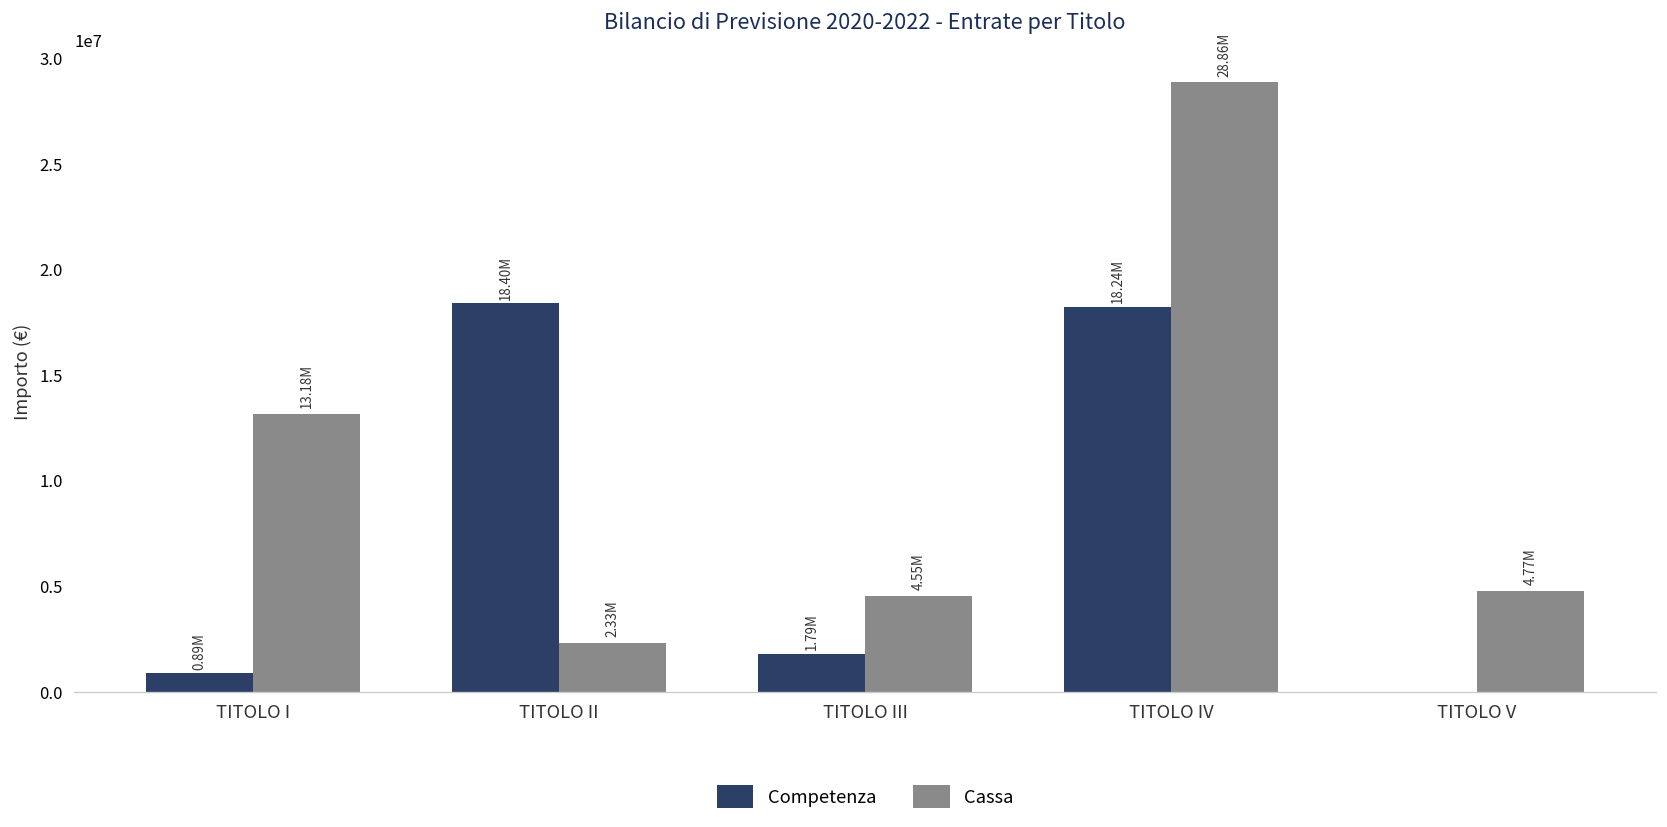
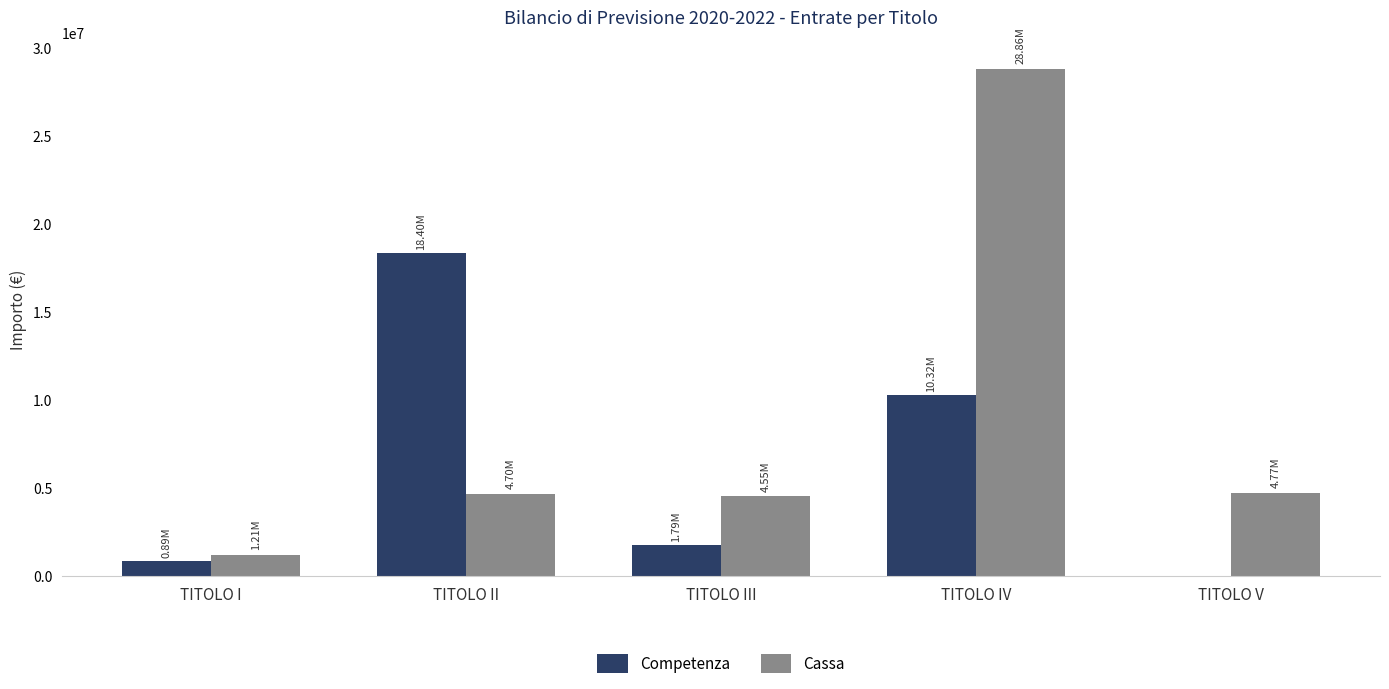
  {
    "Competenza": {
      "TITOLO I": "0.89M",
      "TITOLO II": "18.40M",
      "TITOLO III": "1.79M",
-     "TITOLO IV": "18.24M"
+     "TITOLO IV": "10.32M"
    },
    "Cassa": {
-     "TITOLO I": "13.18M",
-     "TITOLO II": "2.33M",
+     "TITOLO I": "1.21M",
+     "TITOLO II": "4.70M",
      "TITOLO III": "4.55M",
      "TITOLO IV": "28.86M",
      "TITOLO V": "4.77M"
    }
  }
